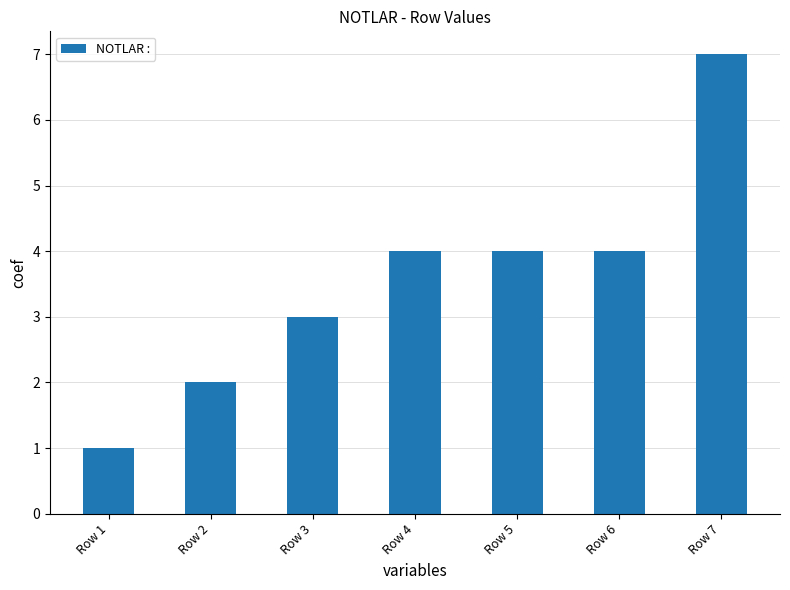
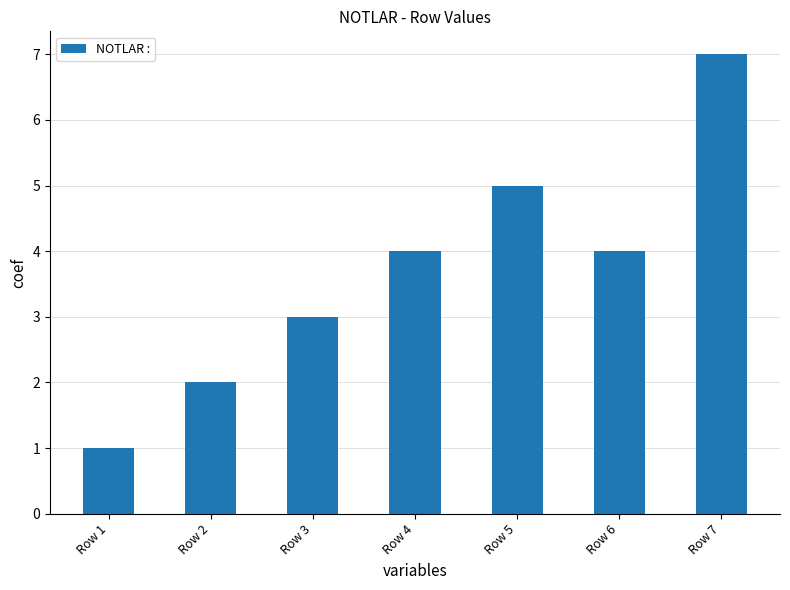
  {
    "Row 1": 1,
    "Row 2": 2,
    "Row 3": 3,
    "Row 4": 4,
-   "Row 5": 4,
+   "Row 5": 5,
    "Row 6": 4,
    "Row 7": 7
  }
